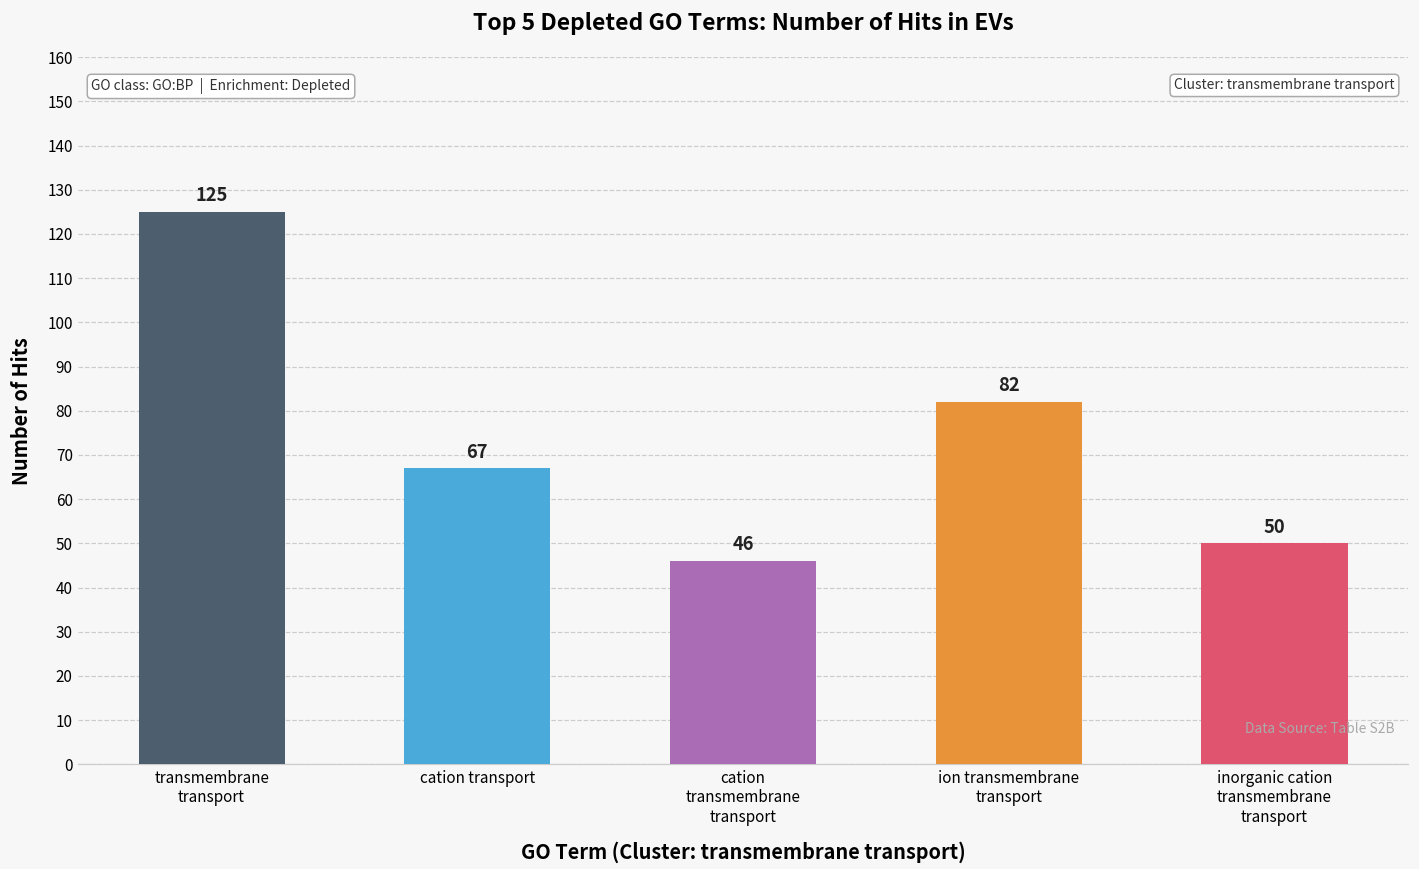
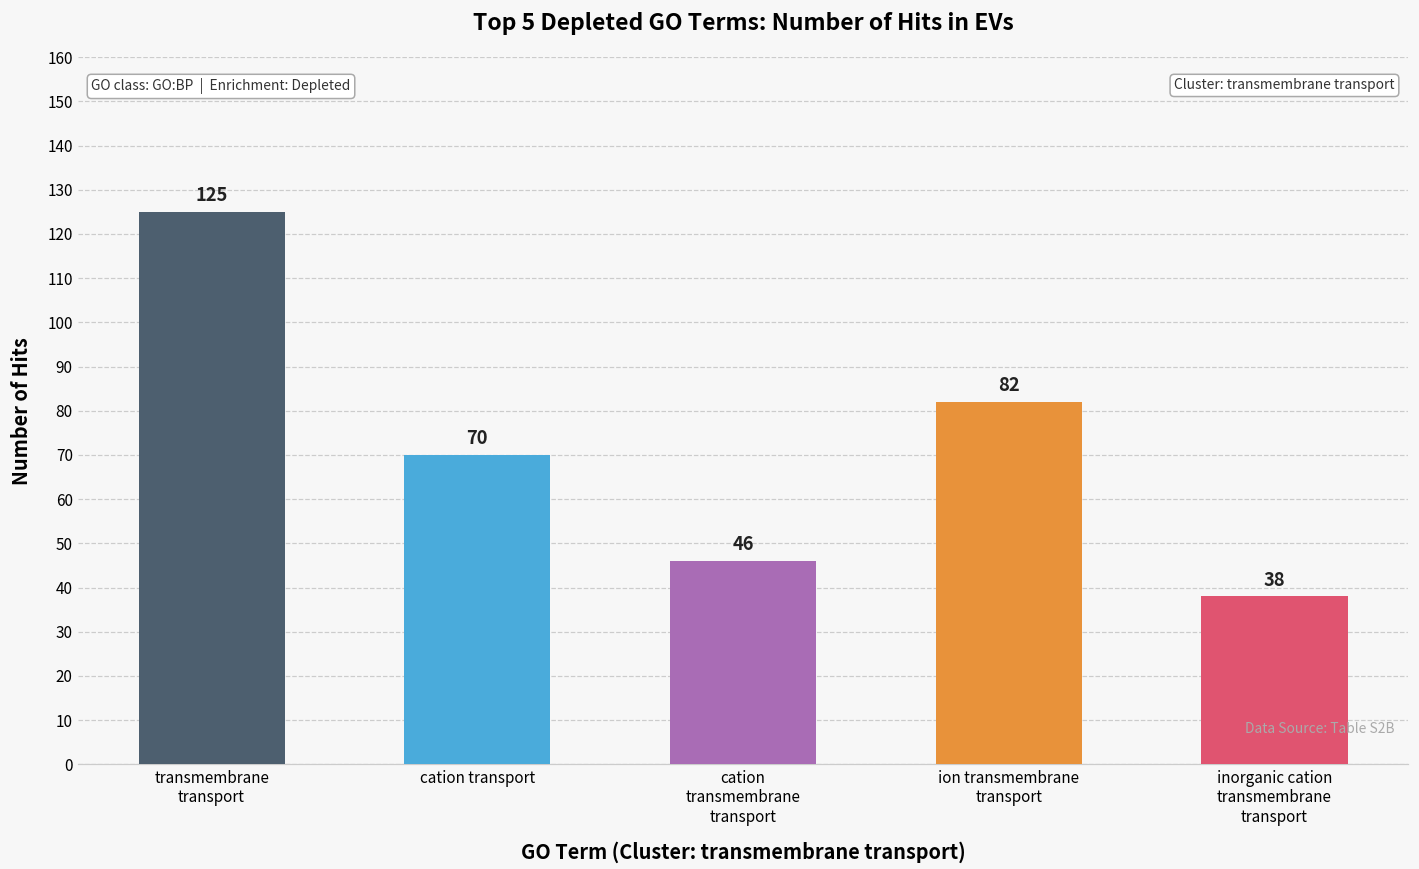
  {
    "transmembrane transport": 125,
-   "cation transport": 67,
+   "cation transport": 70,
    "cation transmembrane transport": 46,
    "ion transmembrane transport": 82,
-   "inorganic cation transmembrane transport": 50
+   "inorganic cation transmembrane transport": 38
  }
